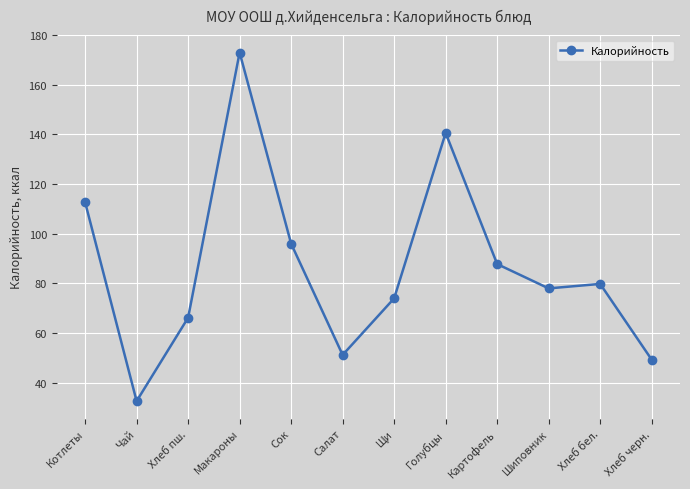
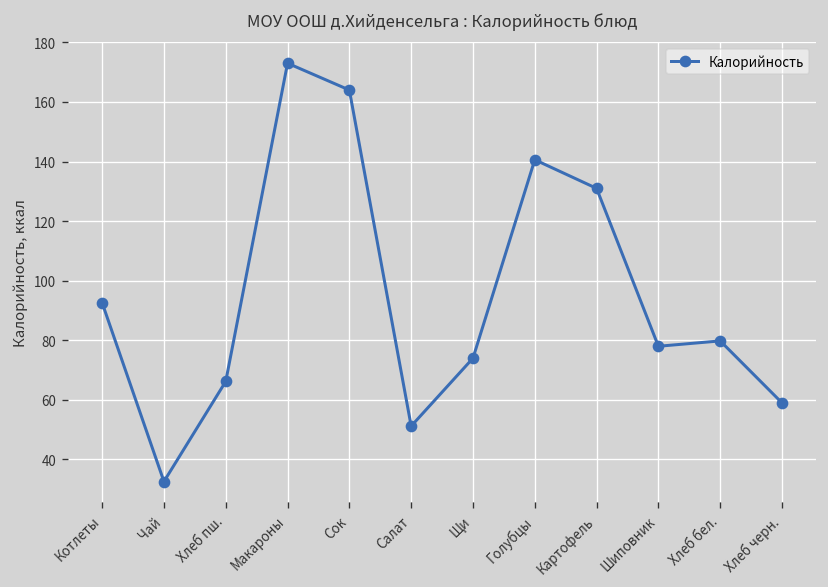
  {
-   "Котлеты": 113,
+   "Котлеты": 93,
    "Чай": 33,
    "Хлеб пш.": 66,
    "Макароны": 173,
-   "Сок": 96,
+   "Сок": 164,
    "Салат": 51,
    "Щи": 74,
    "Голубцы": 141,
-   "Картофель": 88,
+   "Картофель": 131,
    "Шиповник": 78,
    "Хлеб бел.": 80,
-   "Хлеб черн.": 49
+   "Хлеб черн.": 59
  }
